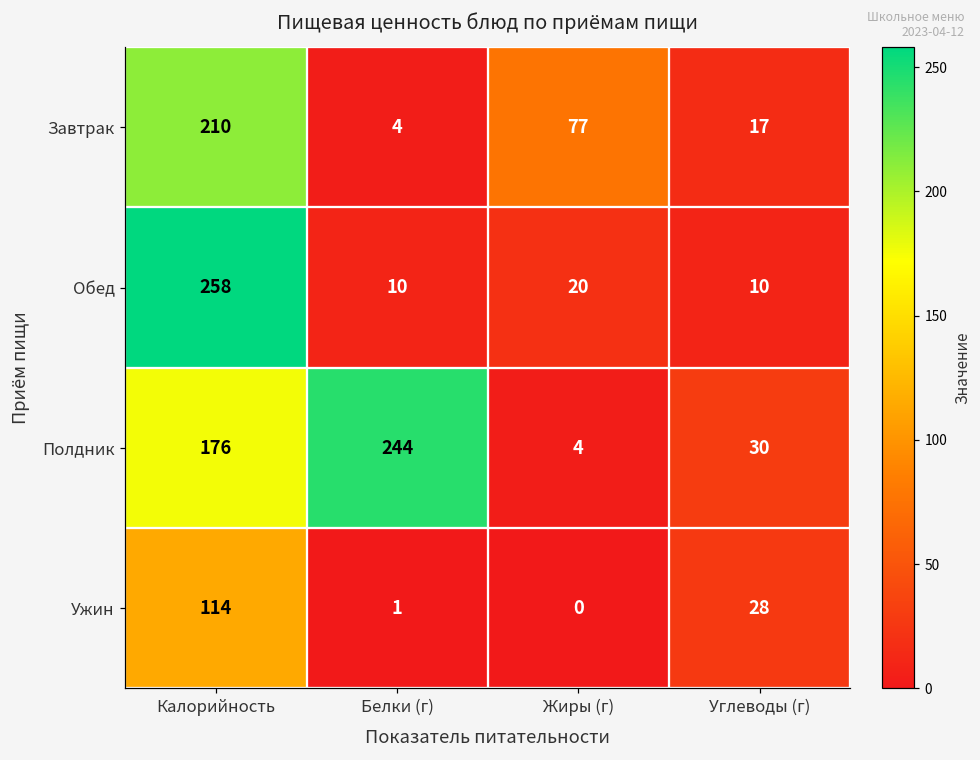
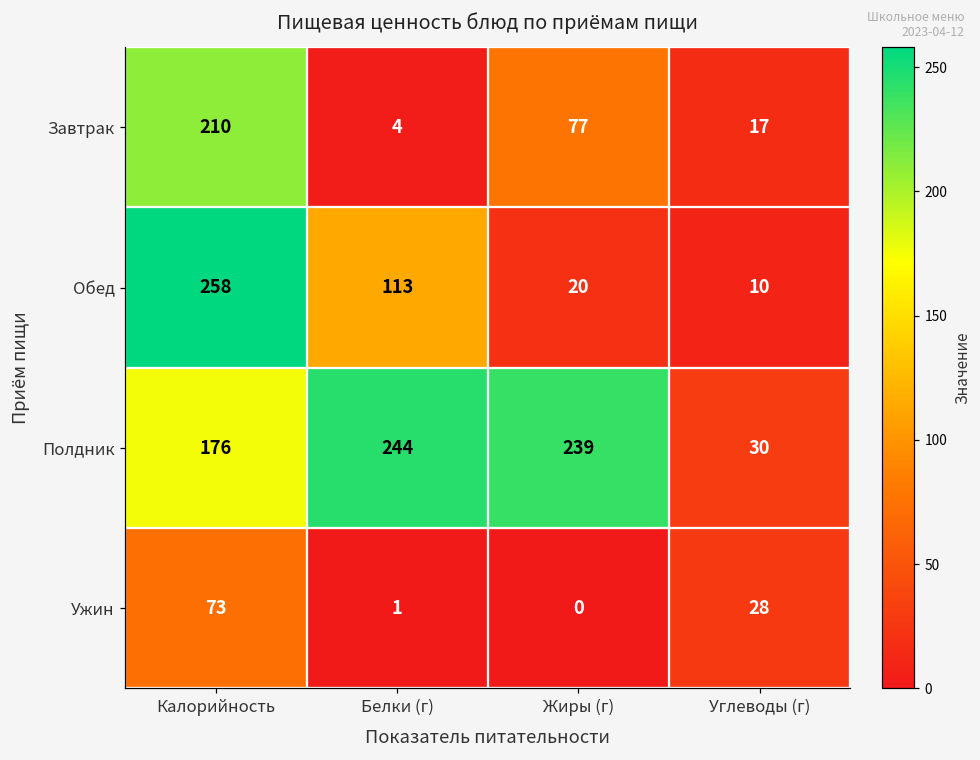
  {
    "Завтрак": {
      "Калорийность": 210,
      "Белки (г)": 4,
      "Жиры (г)": 77,
      "Углеводы (г)": 17
    },
    "Обед": {
      "Калорийность": 258,
-     "Белки (г)": 10,
+     "Белки (г)": 113,
      "Жиры (г)": 20,
      "Углеводы (г)": 10
    },
    "Полдник": {
      "Калорийность": 176,
      "Белки (г)": 244,
-     "Жиры (г)": 4,
+     "Жиры (г)": 239,
      "Углеводы (г)": 30
    },
    "Ужин": {
-     "Калорийность": 114,
+     "Калорийность": 73,
      "Белки (г)": 1,
      "Жиры (г)": 0,
      "Углеводы (г)": 28
    }
  }
